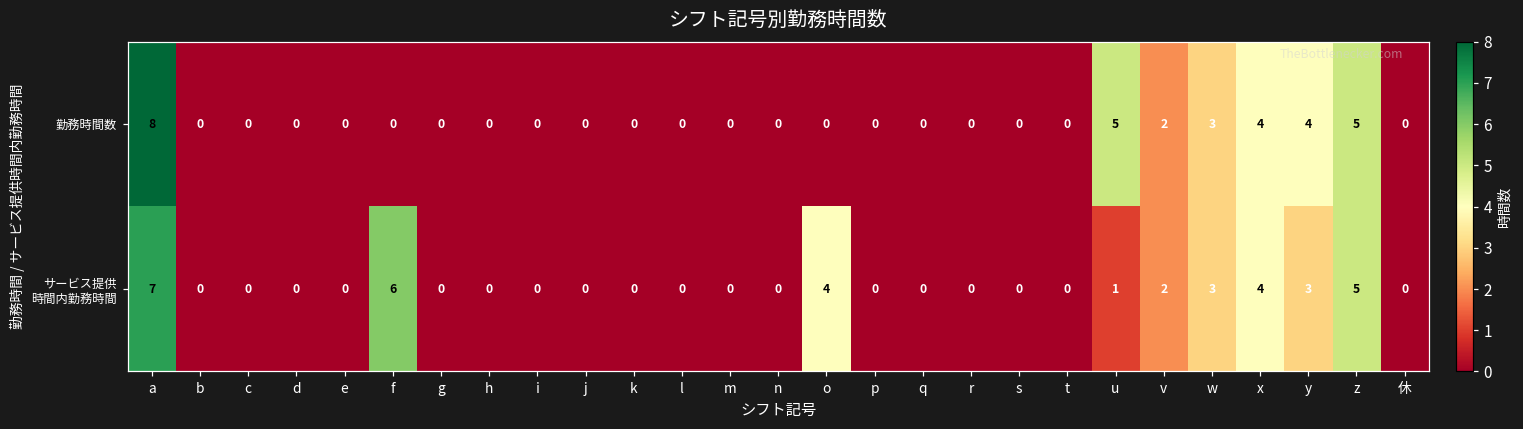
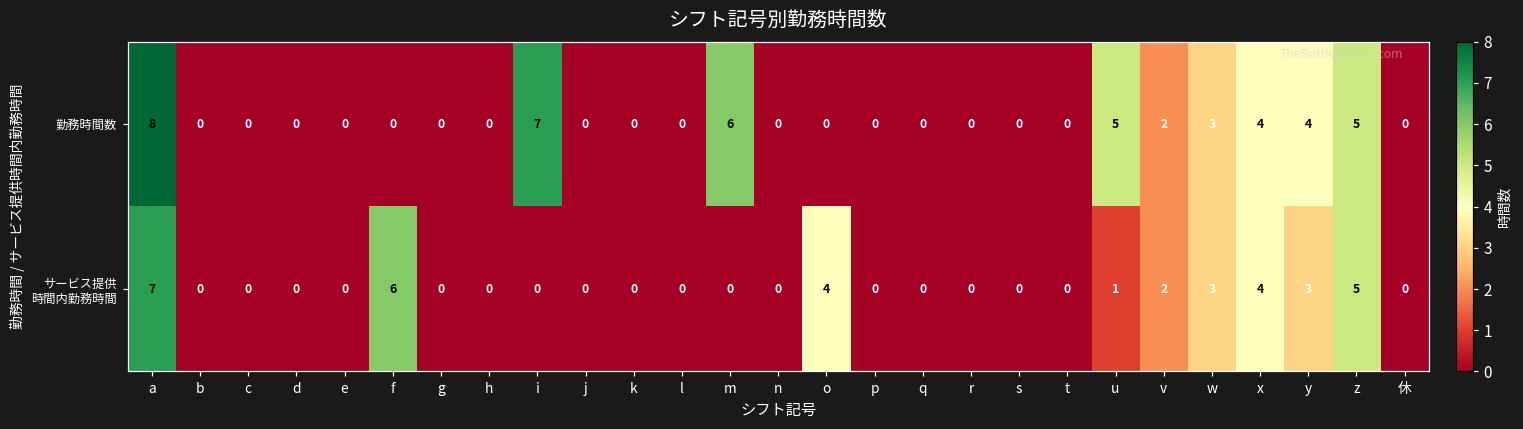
  {
    "勤務時間数": {
      "a": 8,
      "b": 0,
      "c": 0,
      "d": 0,
      "e": 0,
      "f": 0,
      "g": 0,
      "h": 0,
-     "i": 0,
+     "i": 7,
      "j": 0,
      "k": 0,
      "l": 0,
-     "m": 0,
+     "m": 6,
      "n": 0,
      "o": 0,
      "p": 0,
      "q": 0,
      "r": 0,
      "s": 0,
      "t": 0,
      "u": 5,
      "v": 2,
      "w": 3,
      "x": 4,
      "y": 4,
      "休": 0
    },
    "サービス提供 時間内勤務時間": {
      "a": 7,
      "b": 0,
      "c": 0,
      "d": 0,
      "e": 0,
      "f": 6,
      "g": 0,
      "h": 0,
      "i": 0,
      "j": 0,
      "k": 0,
      "l": 0,
      "m": 0,
      "n": 0,
      "o": 4,
      "p": 0,
      "q": 0,
      "r": 0,
      "s": 0,
      "t": 0,
      "u": 1,
      "v": 2,
      "w": 3,
      "x": 4,
      "y": 3,
      "z": 5,
      "休": 0
    }
  }
